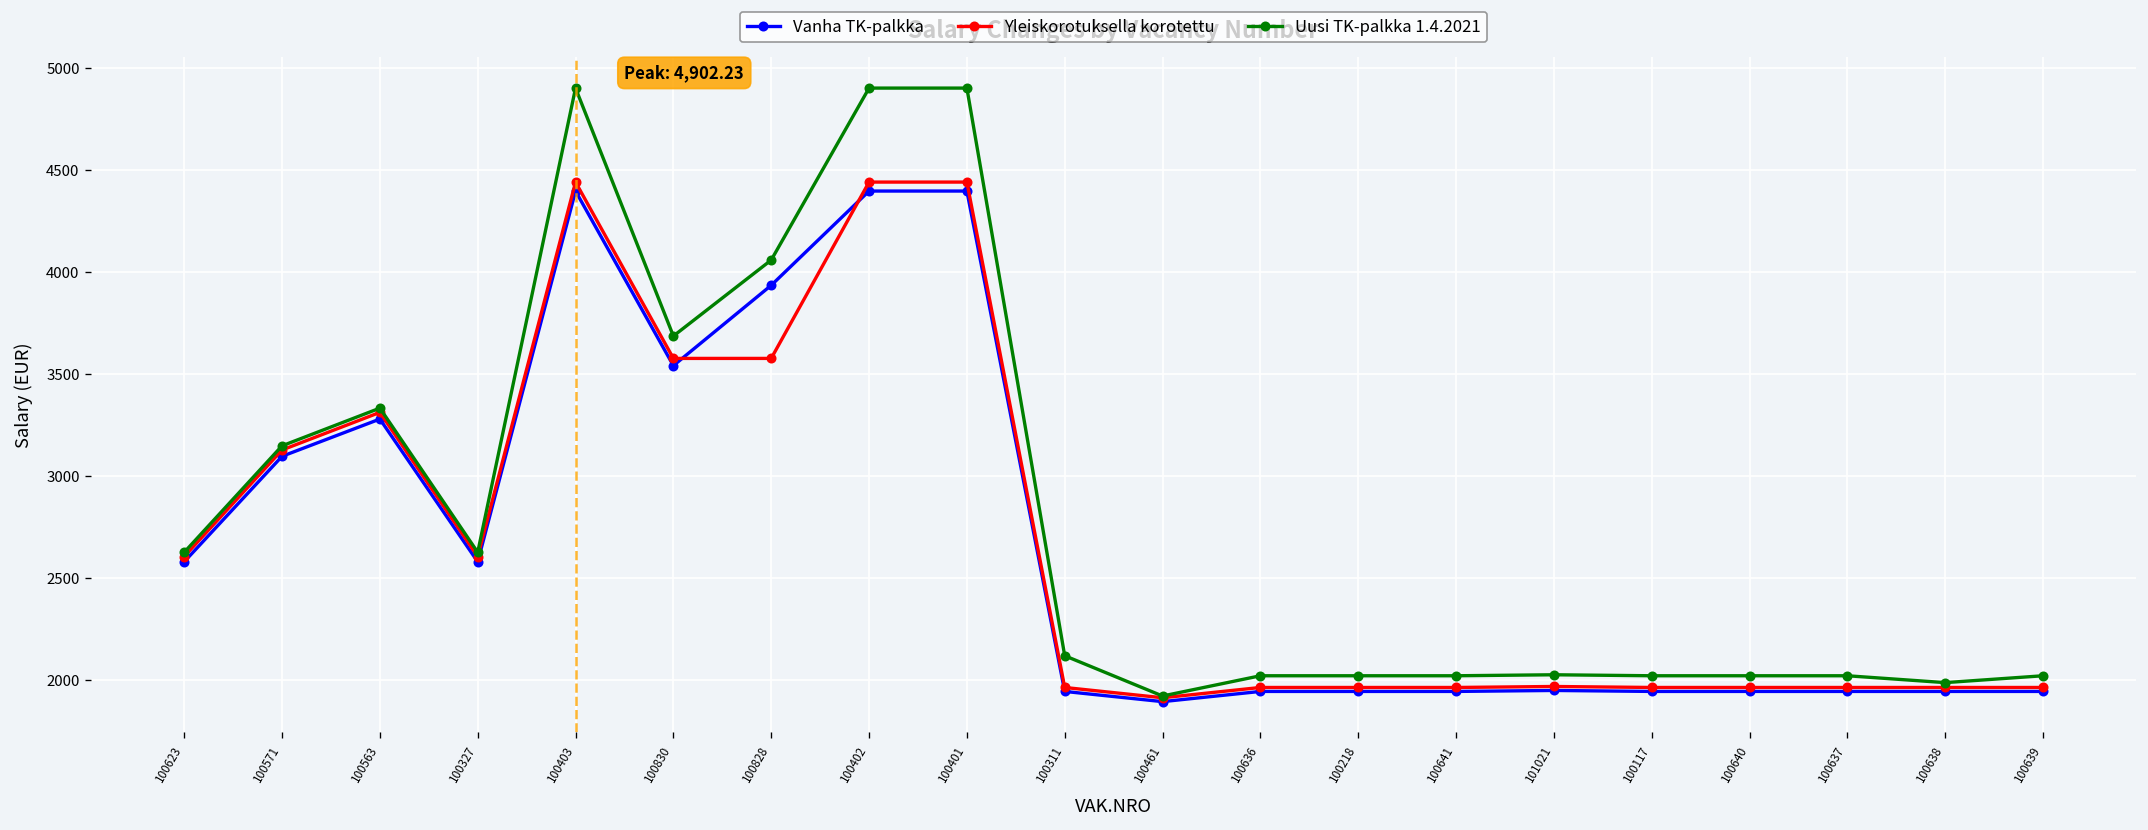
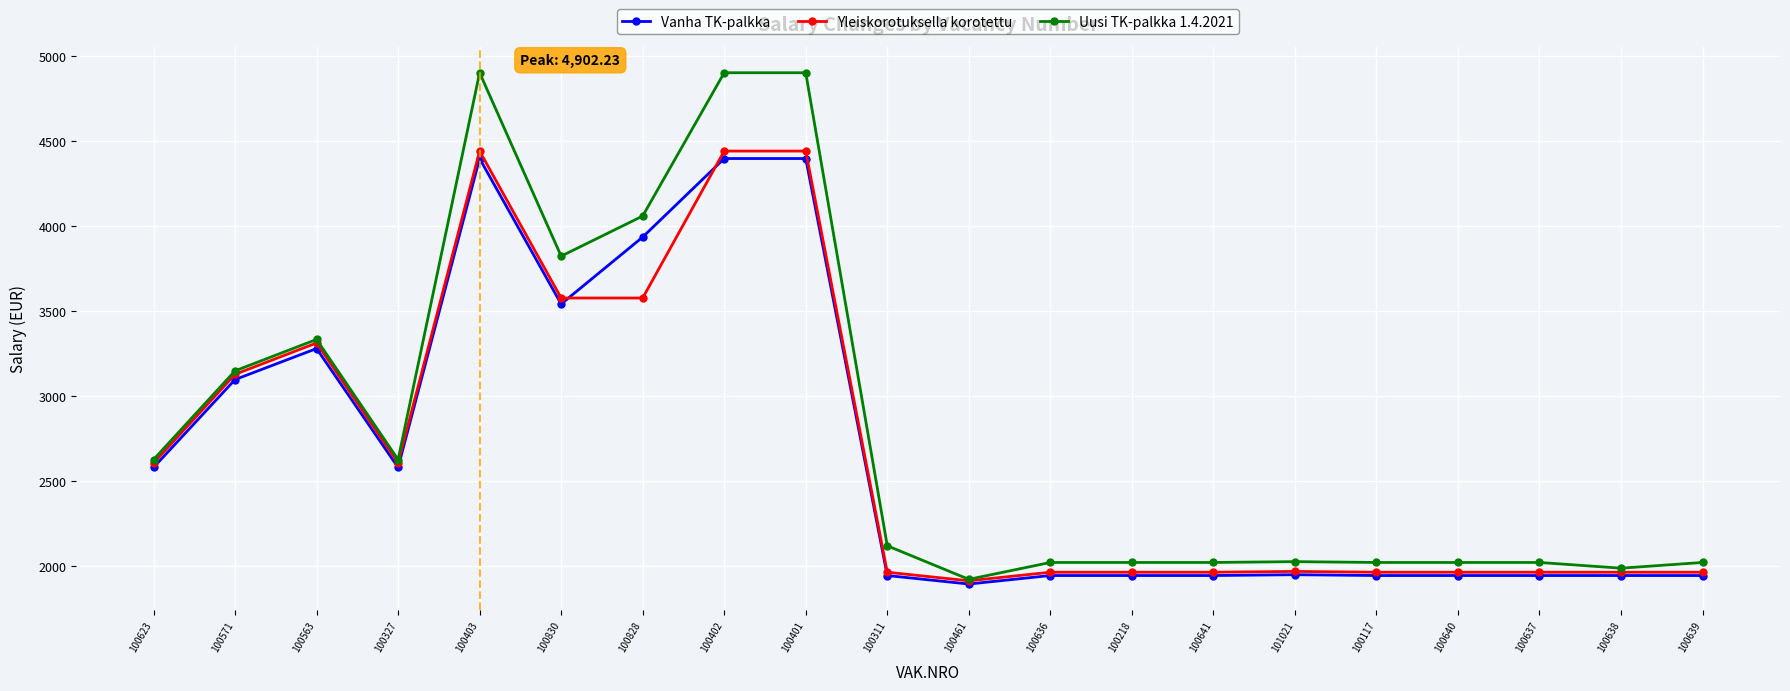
  {
    "Vanha TK-palkka": {
      "100623": 2580,
      "100571": 3100,
      "100563": 3280,
      "100327": 2580,
      "100403": 4400,
      "100830": 3540,
      "100828": 3940,
      "100402": 4400,
      "100401": 4400,
      "100311": 1940,
      "100461": 1890,
      "100636": 1940,
      "100218": 1940,
      "100641": 1940,
      "101021": 1950,
      "100117": 1940,
      "100640": 1940,
      "100637": 1940,
      "100638": 1940,
      "100639": 1940
    },
    "Yleiskorotuksella korotettu": {
      "100623": 2610,
      "100571": 3130,
      "100563": 3310,
      "100327": 2610,
      "100403": 4440,
      "100830": 3580,
      "100828": 3580,
      "100402": 4440,
      "100401": 4440,
      "100311": 1960,
      "100636": 1960,
      "100218": 1960,
      "100641": 1960,
      "101021": 1970,
      "100117": 1960,
      "100640": 1960,
      "100637": 1960,
      "100638": 1960,
      "100639": 1960
    },
    "Uusi TK-palkka 1.4.2021": {
      "100623": 2630,
      "100571": 3150,
      "100563": 3330,
      "100327": 2630,
      "100403": 4900,
-     "100830": 3690,
+     "100830": 3820,
      "100828": 4060,
      "100402": 4900,
      "100401": 4900,
      "100311": 2120,
      "100636": 2020,
      "100218": 2020,
      "100641": 2020,
      "101021": 2030,
      "100117": 2020,
      "100640": 2020,
      "100637": 2020,
      "100638": 1990,
      "100639": 2020
    }
  }
